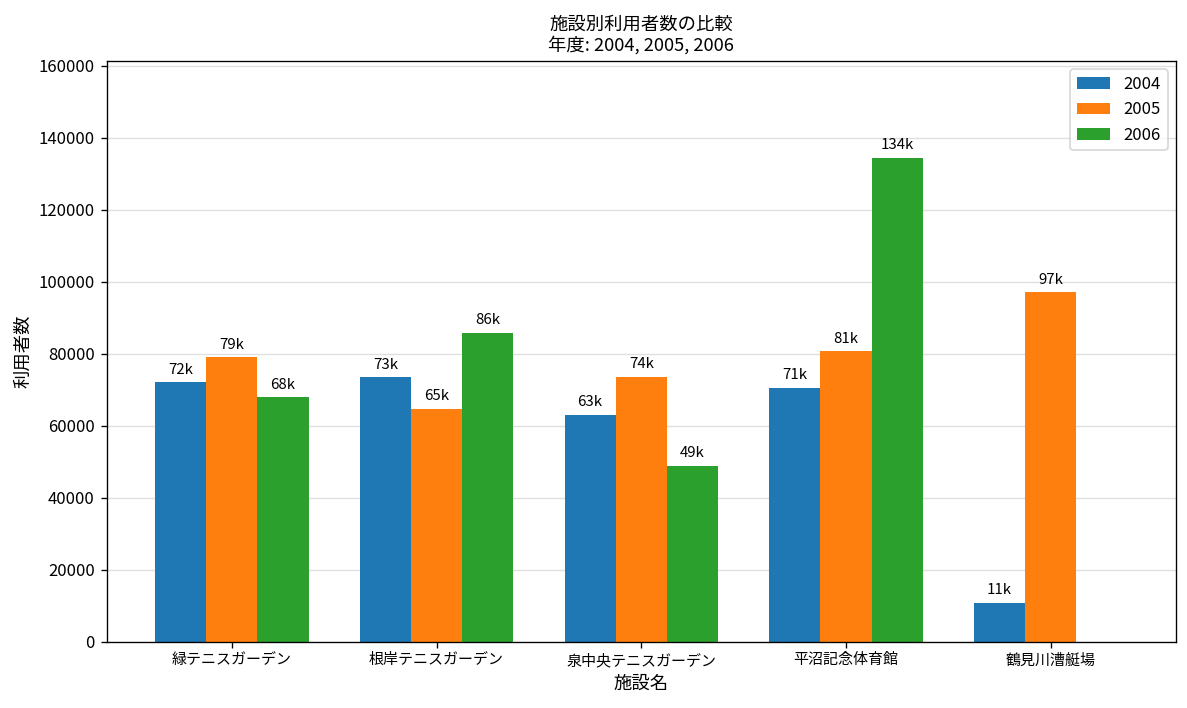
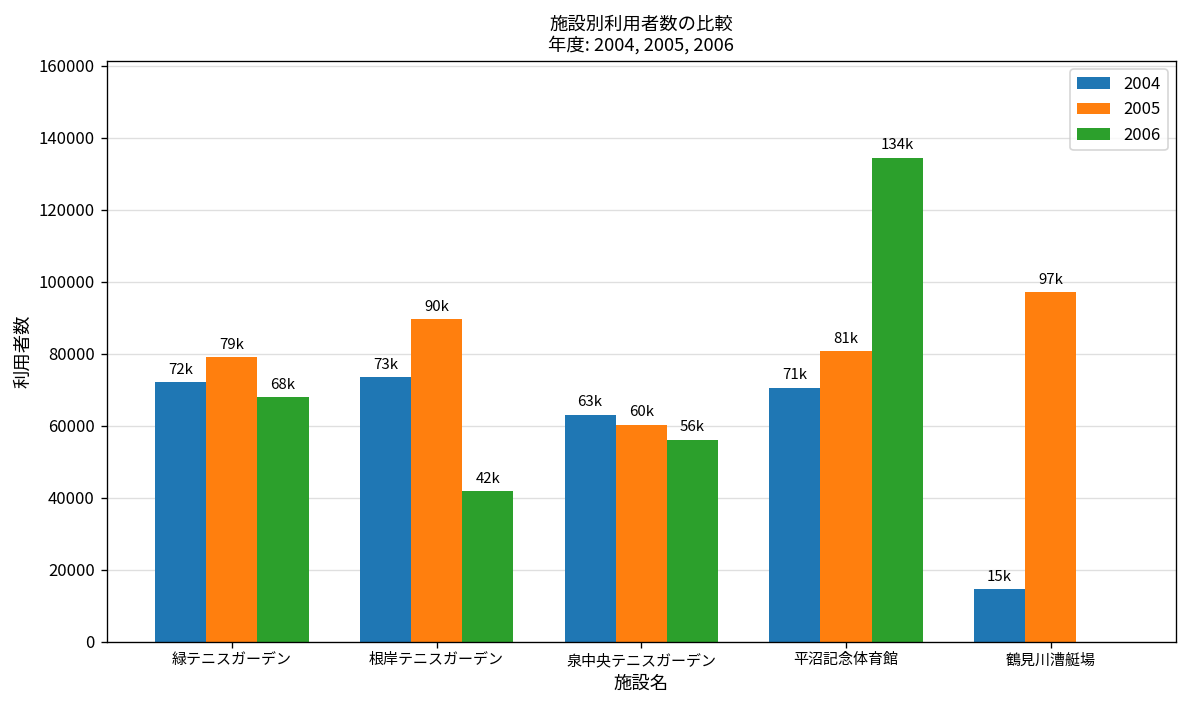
  {
    "2004": {
      "緑テニスガーデン": "72k",
      "根岸テニスガーデン": "73k",
      "泉中央テニスガーデン": "63k",
      "平沼記念体育館": "71k",
-     "鶴見川漕艇場": "11k"
+     "鶴見川漕艇場": "15k"
    },
    "2005": {
      "緑テニスガーデン": "79k",
-     "根岸テニスガーデン": "65k",
-     "泉中央テニスガーデン": "74k",
+     "根岸テニスガーデン": "90k",
+     "泉中央テニスガーデン": "60k",
      "平沼記念体育館": "81k",
      "鶴見川漕艇場": "97k"
    },
    "2006": {
      "緑テニスガーデン": "68k",
-     "根岸テニスガーデン": "86k",
-     "泉中央テニスガーデン": "49k",
+     "根岸テニスガーデン": "42k",
+     "泉中央テニスガーデン": "56k",
      "平沼記念体育館": "134k"
    }
  }
